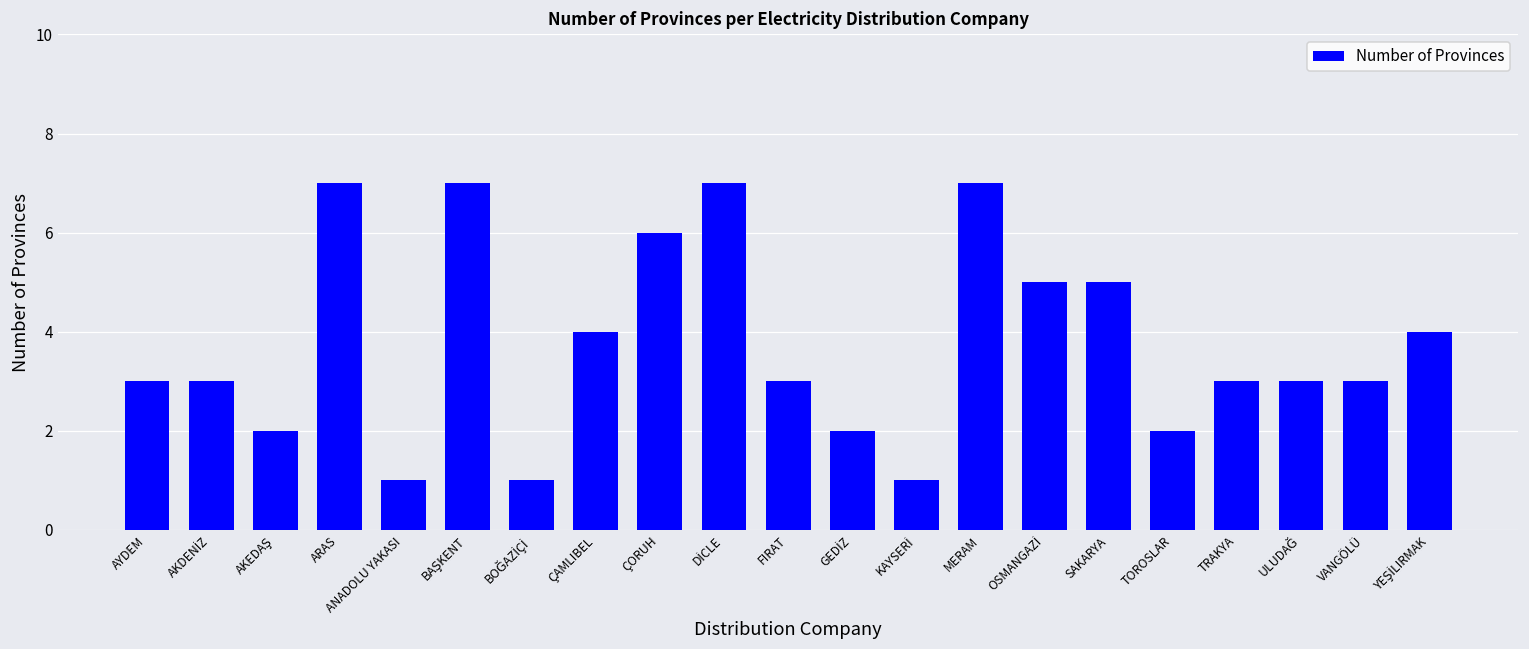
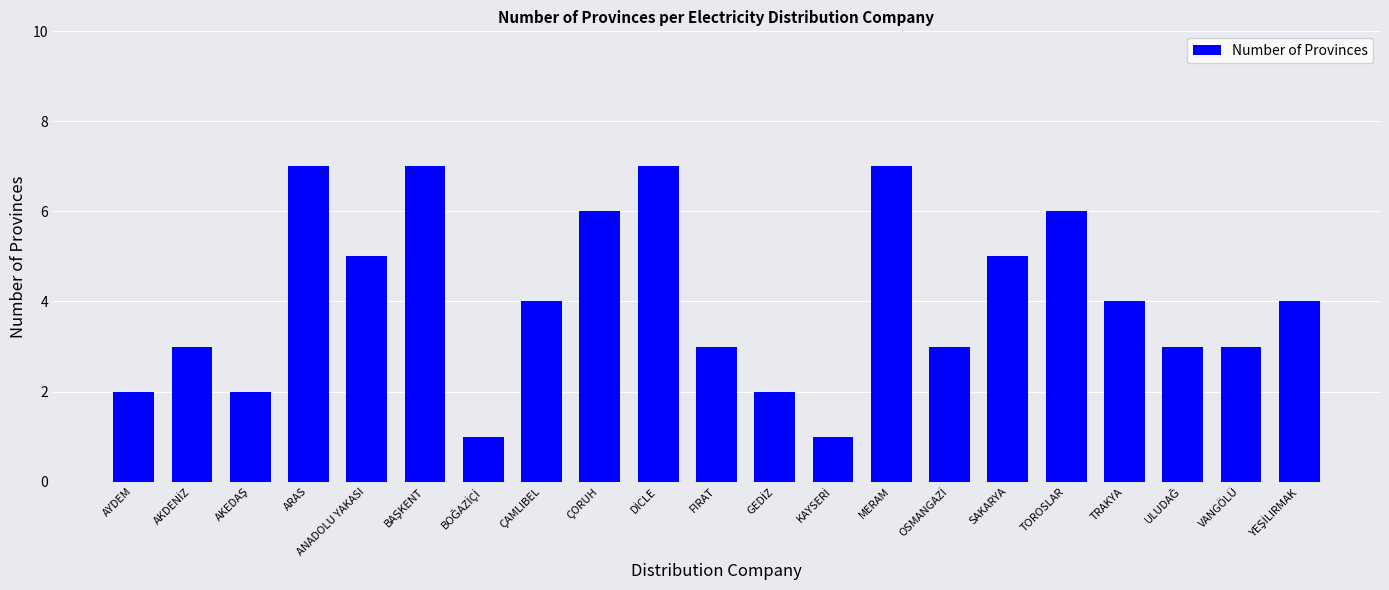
  {
-   "AYDEM": 3,
+   "AYDEM": 2,
    "AKDENİZ": 3,
    "AKEDAŞ": 2,
    "ARAS": 7,
-   "ANADOLU YAKASI": 1,
+   "ANADOLU YAKASI": 5,
    "BAŞKENT": 7,
    "BOĞAZİÇİ": 1,
    "ÇAMLIBEL": 4,
    "ÇORUH": 6,
    "DİCLE": 7,
    "FIRAT": 3,
    "GEDİZ": 2,
    "KAYSERİ": 1,
    "MERAM": 7,
-   "OSMANGAZİ": 5,
+   "OSMANGAZİ": 3,
    "SAKARYA": 5,
-   "TOROSLAR": 2,
-   "TRAKYA": 3,
+   "TOROSLAR": 6,
+   "TRAKYA": 4,
    "ULUDAĞ": 3,
    "VANGÖLÜ": 3,
    "YEŞİLIRMAK": 4
  }
